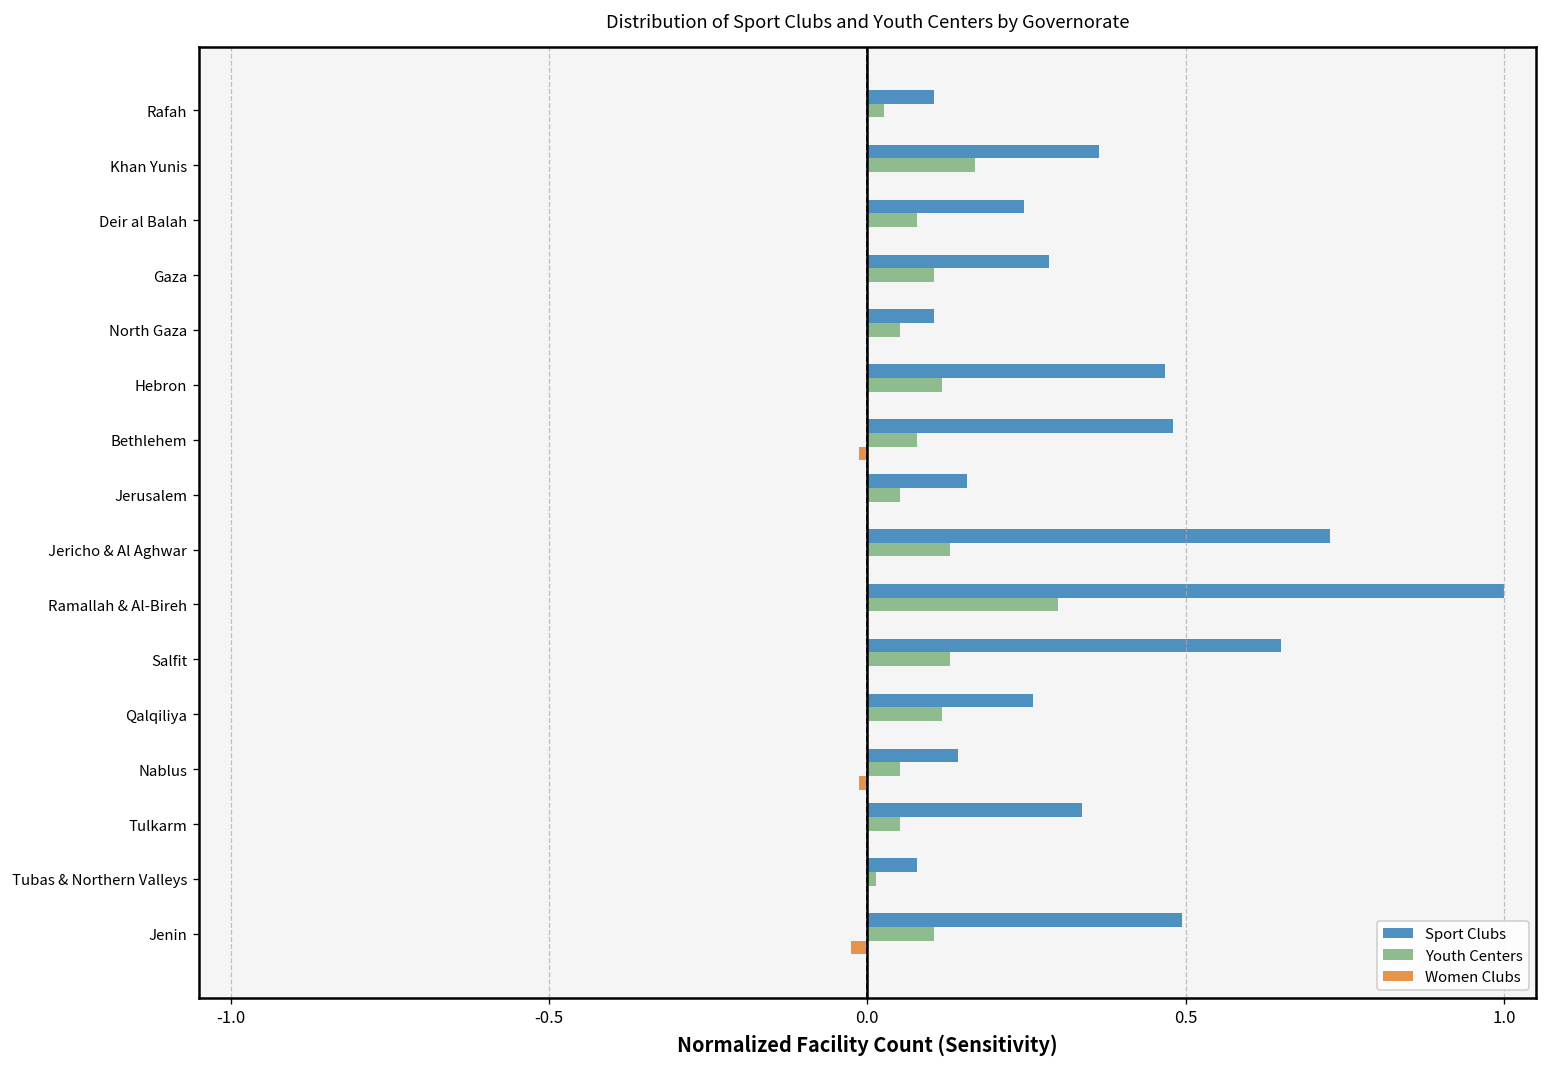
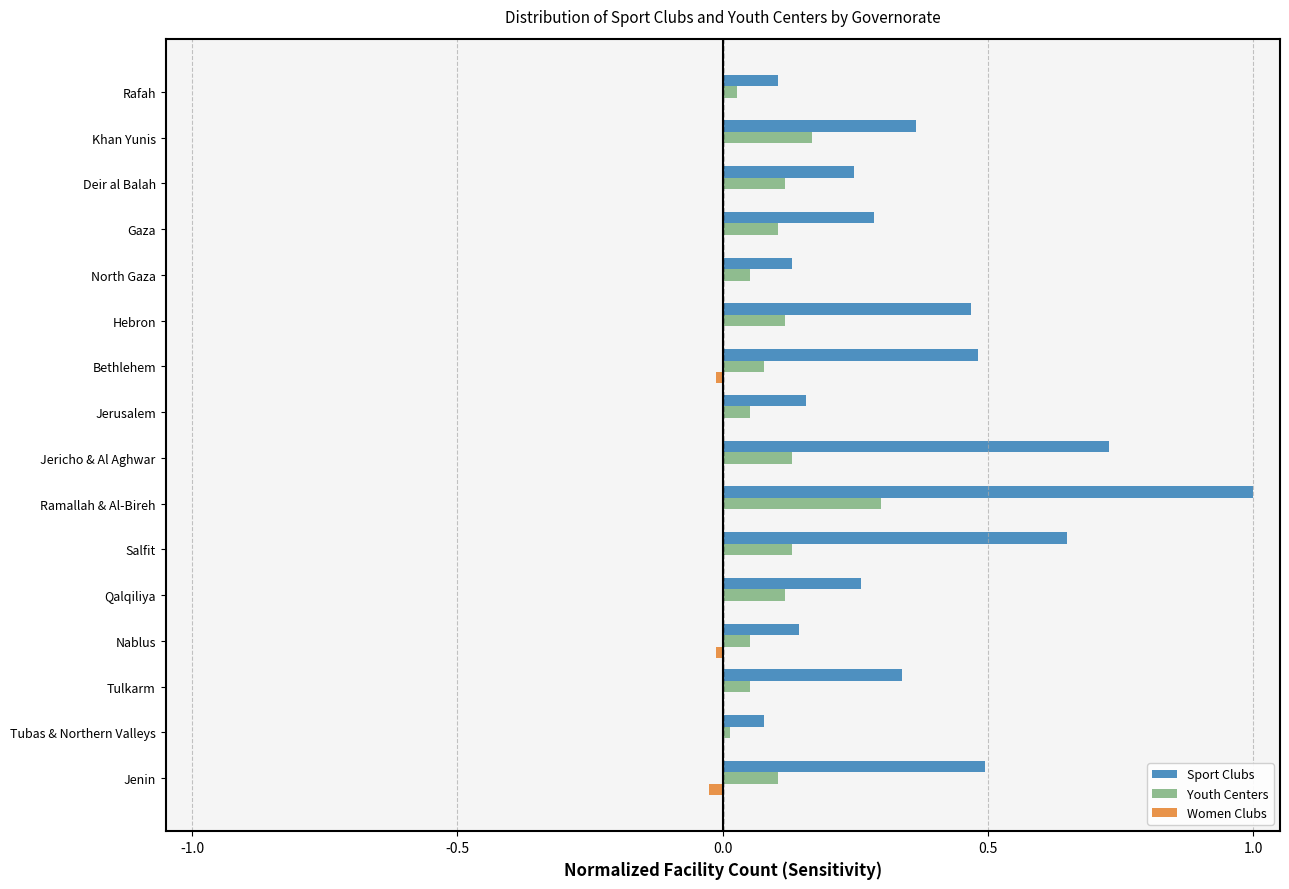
  {
    "Sport Clubs": {
      "Rafah": 0.10,
      "Khan Yunis": 0.36,
      "Deir al Balah": 0.25,
      "Gaza": 0.29,
-     "North Gaza": 0.10,
+     "North Gaza": 0.13,
      "Hebron": 0.47,
      "Bethlehem": 0.48,
      "Jerusalem": 0.16,
      "Jericho & Al Aghwar": 0.73,
      "Ramallah & Al-Bireh": 1.00,
      "Salfit": 0.65,
      "Qalqiliya": 0.26,
      "Nablus": 0.14,
      "Tulkarm": 0.34,
      "Tubas & Northern Valleys": 0.08,
      "Jenin": 0.49
    },
    "Youth Centers": {
      "Rafah": 0.03,
      "Khan Yunis": 0.17,
-     "Deir al Balah": 0.08,
+     "Deir al Balah": 0.12,
      "Gaza": 0.10,
      "North Gaza": 0.05,
      "Hebron": 0.12,
      "Bethlehem": 0.08,
      "Jerusalem": 0.05,
      "Jericho & Al Aghwar": 0.13,
      "Ramallah & Al-Bireh": 0.30,
      "Salfit": 0.13,
      "Qalqiliya": 0.12,
      "Nablus": 0.05,
      "Tulkarm": 0.05,
      "Tubas & Northern Valleys": 0.01,
      "Jenin": 0.10
    },
    "Women Clubs": {
      "Rafah": 0.00,
      "Khan Yunis": 0.00,
      "Deir al Balah": 0.00,
      "Gaza": 0.00,
      "North Gaza": 0.00,
      "Hebron": 0.00,
      "Bethlehem": -0.01,
      "Jerusalem": 0.00,
      "Jericho & Al Aghwar": 0.00,
      "Ramallah & Al-Bireh": 0.00,
      "Salfit": 0.00,
      "Qalqiliya": 0.00,
      "Nablus": -0.01,
      "Tulkarm": 0.00,
      "Tubas & Northern Valleys": 0.00,
      "Jenin": -0.03
    }
  }
